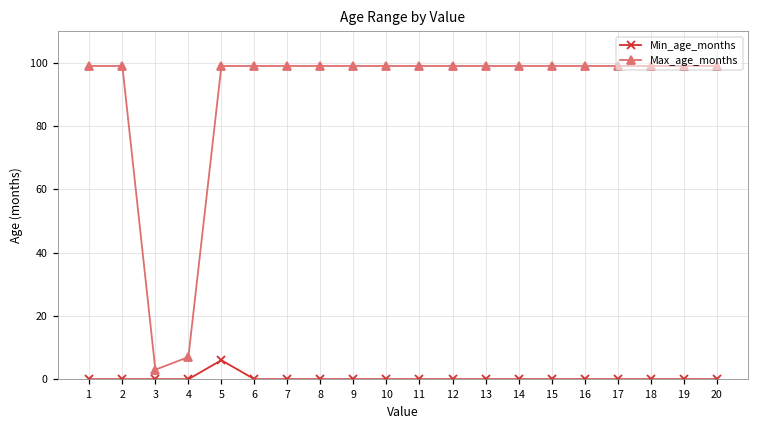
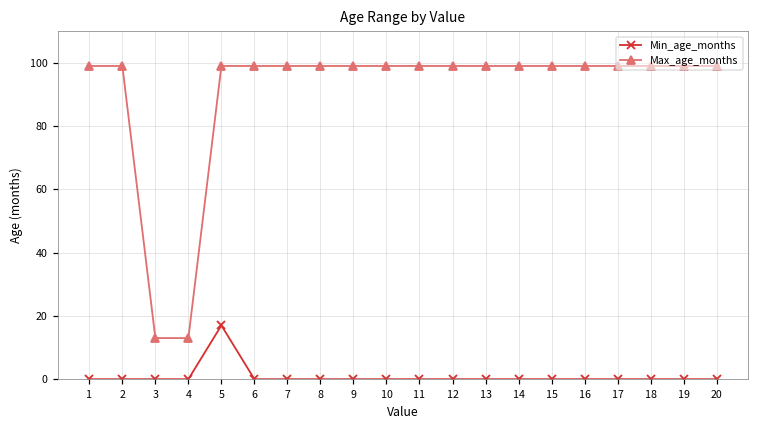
  {
    "Min_age_months": {
      "1": 0,
      "2": 0,
      "3": 0,
      "4": 0,
-     "5": 6,
+     "5": 17,
      "6": 0,
      "7": 0,
      "8": 0,
      "9": 0,
      "10": 0,
      "11": 0,
      "12": 0,
      "13": 0,
      "14": 0,
      "15": 0,
      "16": 0,
      "17": 0,
      "18": 0,
      "19": 0,
      "20": 0
    },
    "Max_age_months": {
      "1": 99,
      "2": 99,
-     "3": 3,
-     "4": 7,
+     "3": 13,
+     "4": 13,
      "5": 99,
      "6": 99,
      "7": 99,
      "8": 99,
      "9": 99,
      "10": 99,
      "11": 99,
      "12": 99,
      "13": 99,
      "14": 99,
      "15": 99,
      "16": 99
    }
  }
